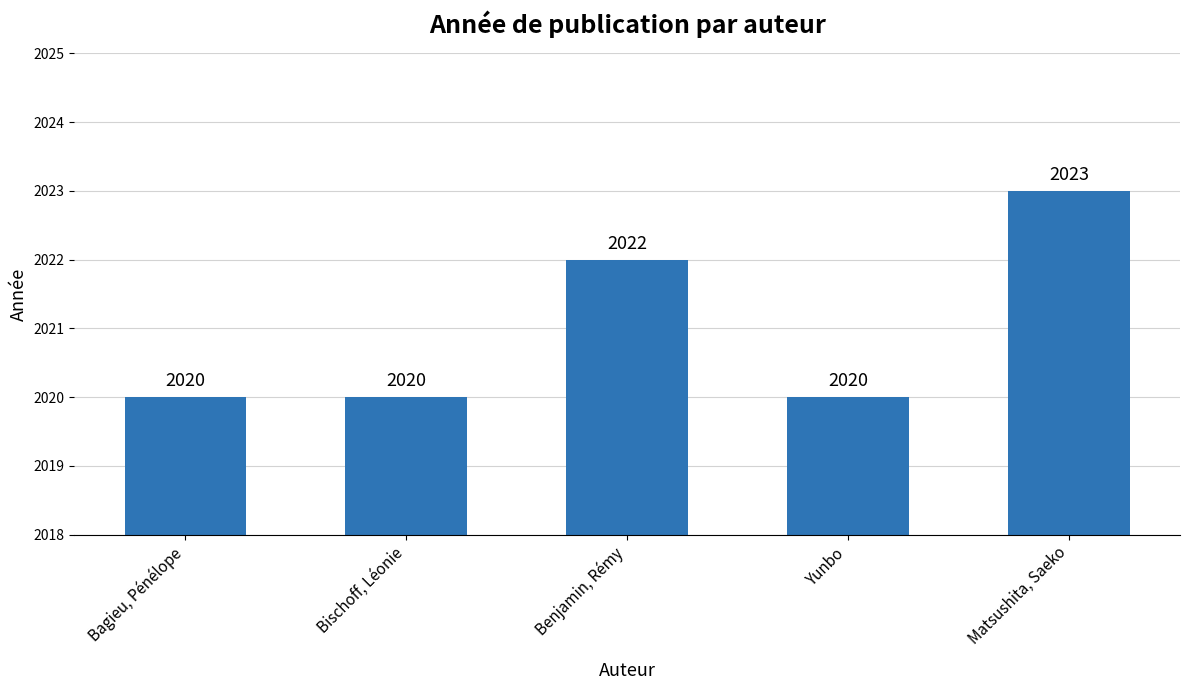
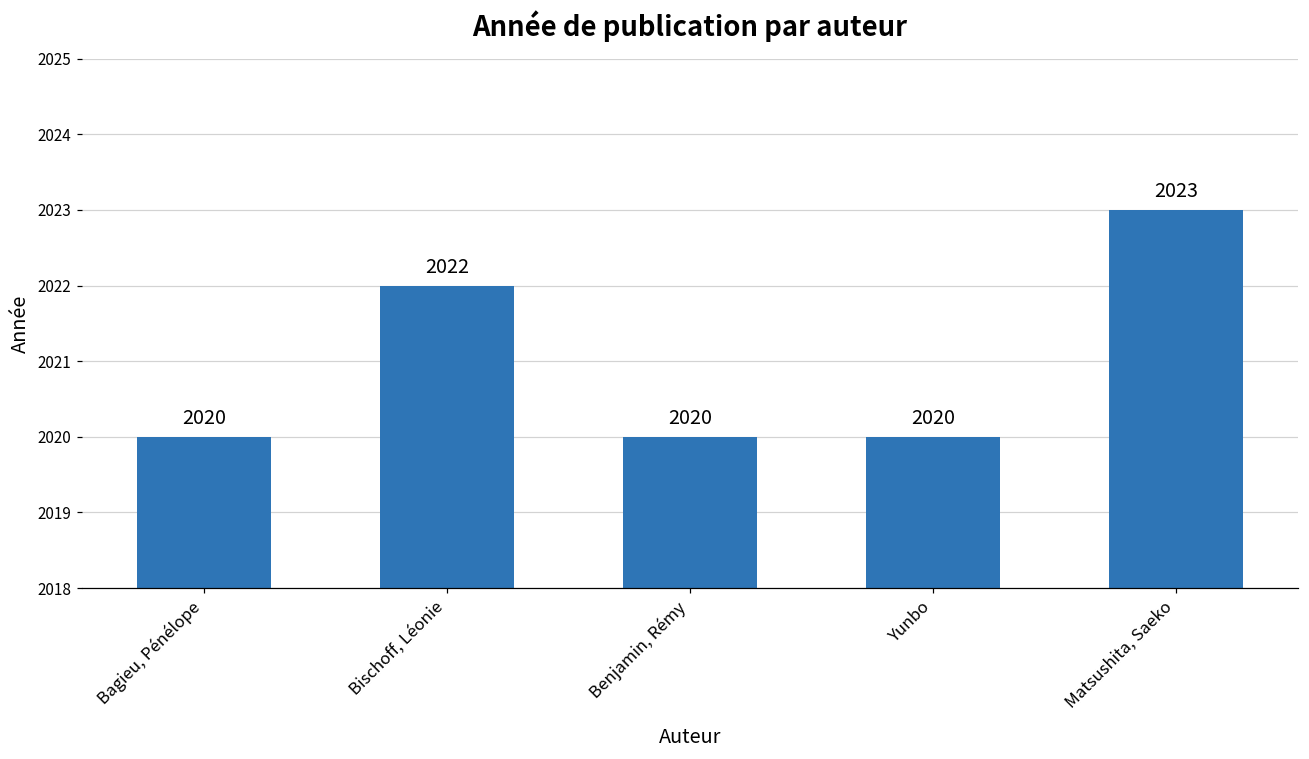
  {
    "Bagieu, Pénélope": 2020,
-   "Bischoff, Léonie": 2020,
-   "Benjamin, Rémy": 2022,
+   "Bischoff, Léonie": 2022,
+   "Benjamin, Rémy": 2020,
    "Yunbo": 2020,
    "Matsushita, Saeko": 2023
  }
